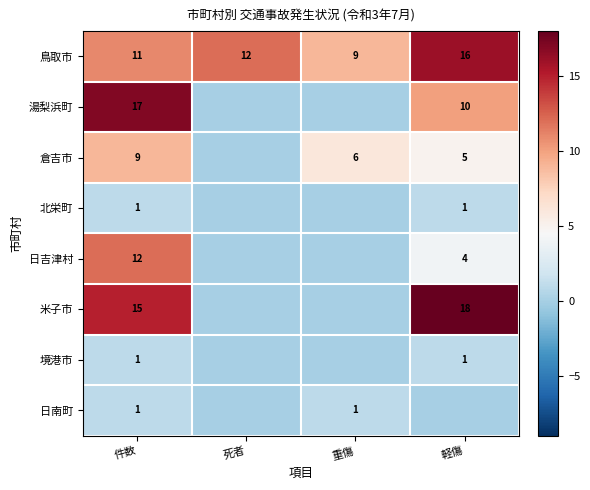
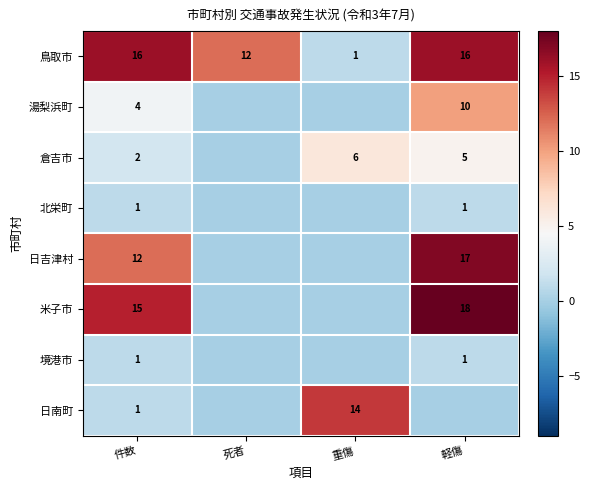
  {
    "鳥取市": {
-     "件数": 11,
+     "件数": 16,
      "死者": 12,
-     "重傷": 9,
+     "重傷": 1,
      "軽傷": 16
    },
    "湯梨浜町": {
-     "件数": 17,
+     "件数": 4,
      "軽傷": 10
    },
    "倉吉市": {
-     "件数": 9,
+     "件数": 2,
      "重傷": 6,
      "軽傷": 5
    },
    "北栄町": {
      "件数": 1,
      "軽傷": 1
    },
    "日吉津村": {
      "件数": 12,
-     "軽傷": 4
+     "軽傷": 17
    },
    "米子市": {
      "件数": 15,
      "軽傷": 18
    },
    "境港市": {
      "件数": 1,
      "軽傷": 1
    },
    "日南町": {
      "件数": 1,
-     "重傷": 1
+     "重傷": 14
    }
  }
